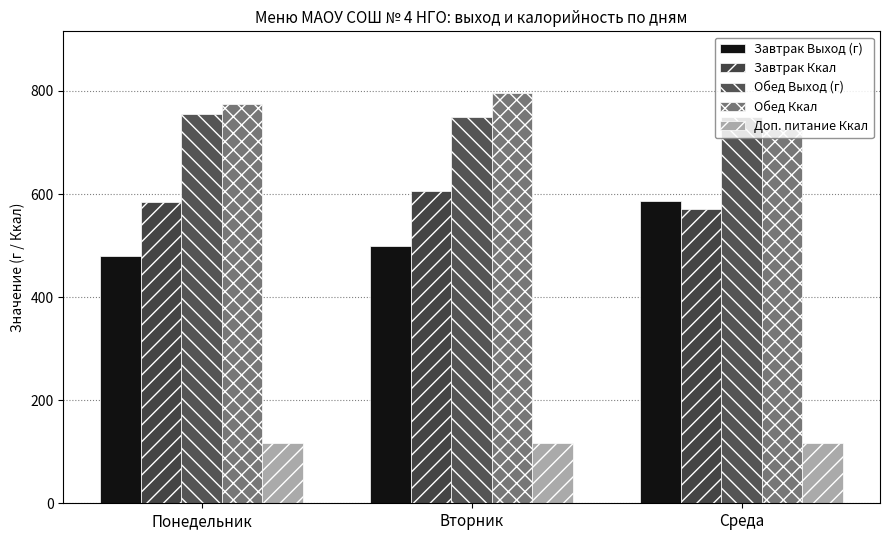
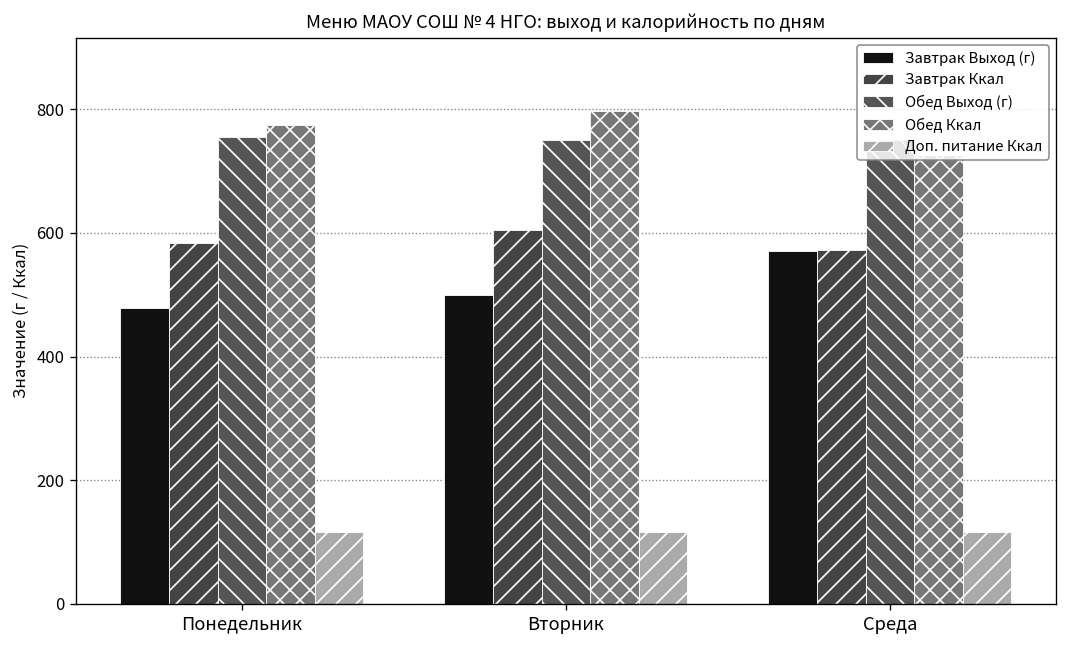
  {
    "Завтрак Выход (г)": {
      "Понедельник": 480,
      "Вторник": 500,
-     "Среда": 590
+     "Среда": 570
    },
    "Доп. питание Ккал": {
      "Понедельник": 120,
      "Вторник": 120,
      "Среда": 120
    }
  }
